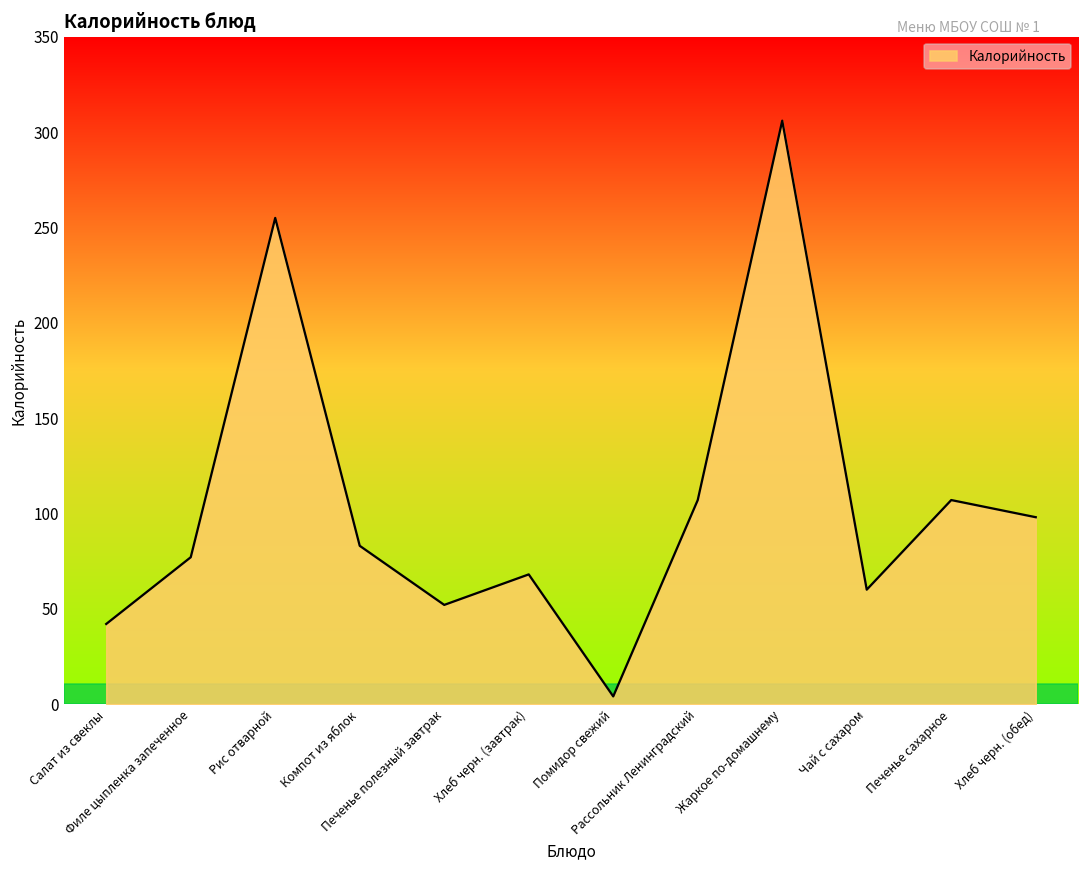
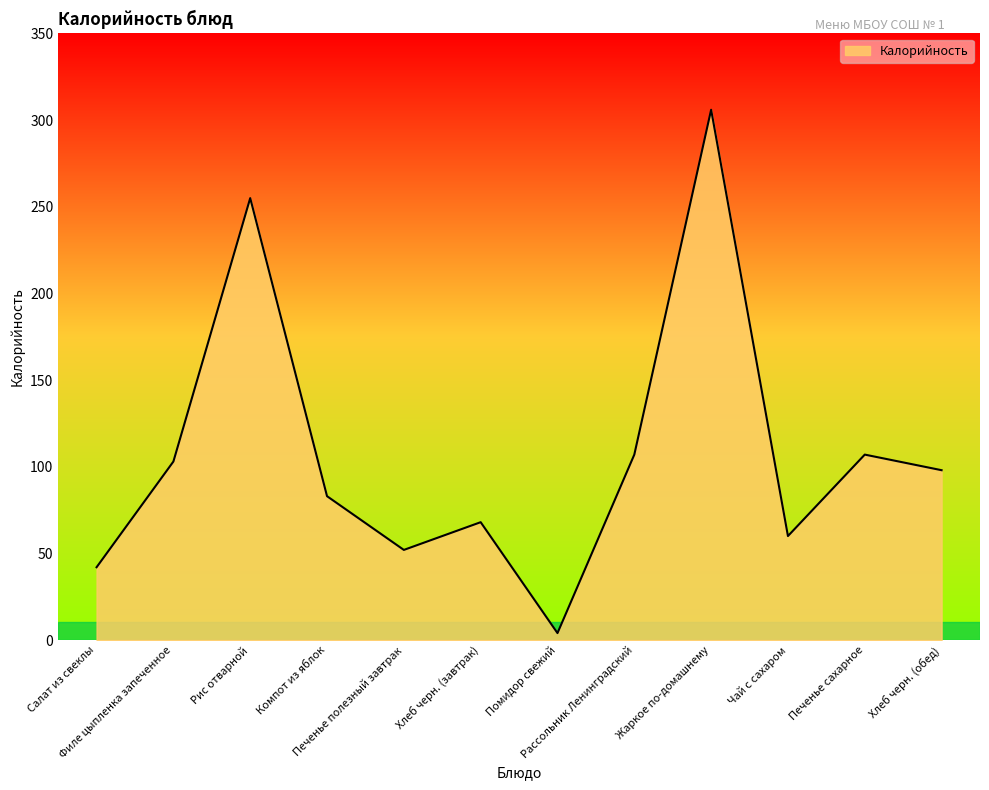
  {
    "Салат из свеклы": 42,
-   "Филе цыпленка запеченное": 77,
+   "Филе цыпленка запеченное": 103,
    "Рис отварной": 255,
    "Компот из яблок": 83,
    "Печенье полезный завтрак": 52,
    "Хлеб черн. (завтрак)": 68,
    "Рассольник Ленинградский": 107,
    "Жаркое по-домашнему": 306,
    "Чай с сахаром": 60,
    "Печенье сахарное": 107,
    "Хлеб черн. (обед)": 98
  }
